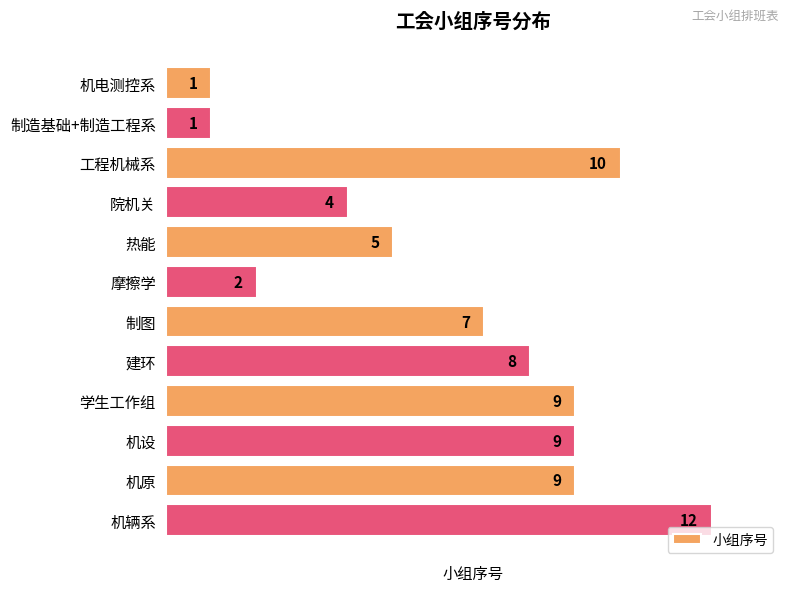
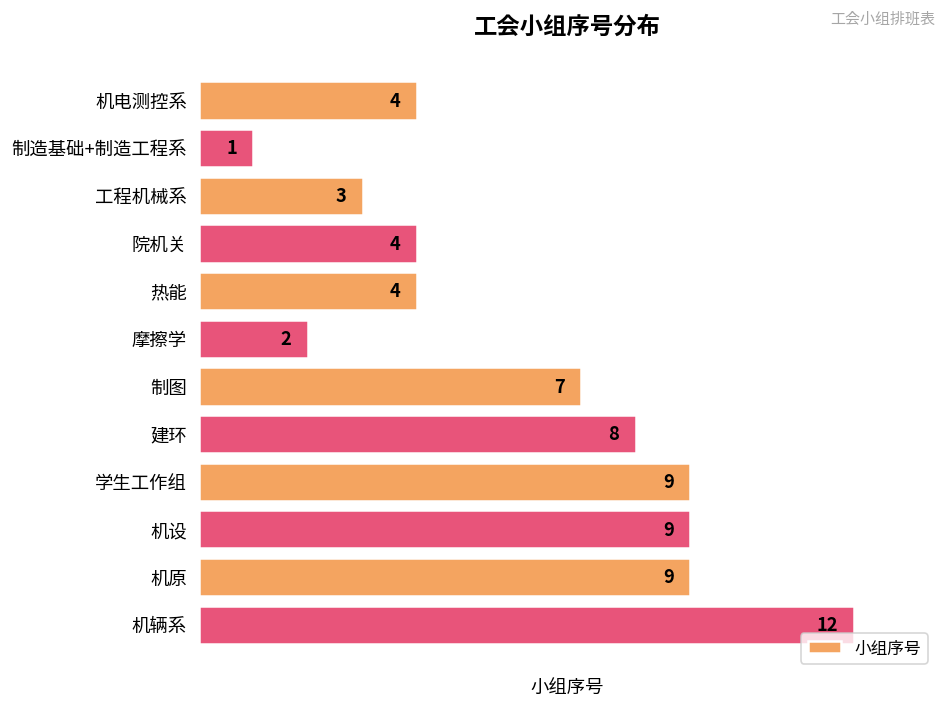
  {
-   "机电测控系": 1,
+   "机电测控系": 4,
    "制造基础+制造工程系": 1,
-   "工程机械系": 10,
+   "工程机械系": 3,
    "院机关": 4,
-   "热能": 5,
+   "热能": 4,
    "摩擦学": 2,
    "制图": 7,
    "建环": 8,
    "学生工作组": 9,
    "机设": 9,
    "机原": 9
  }
